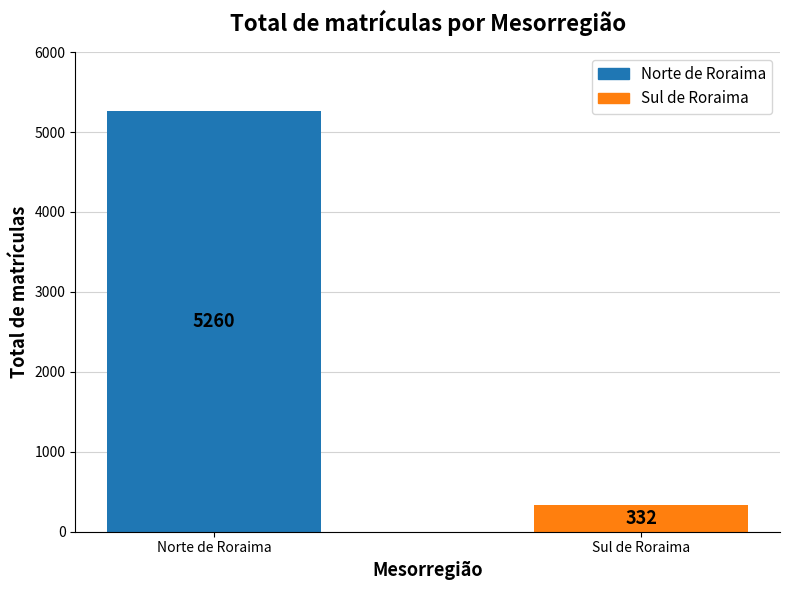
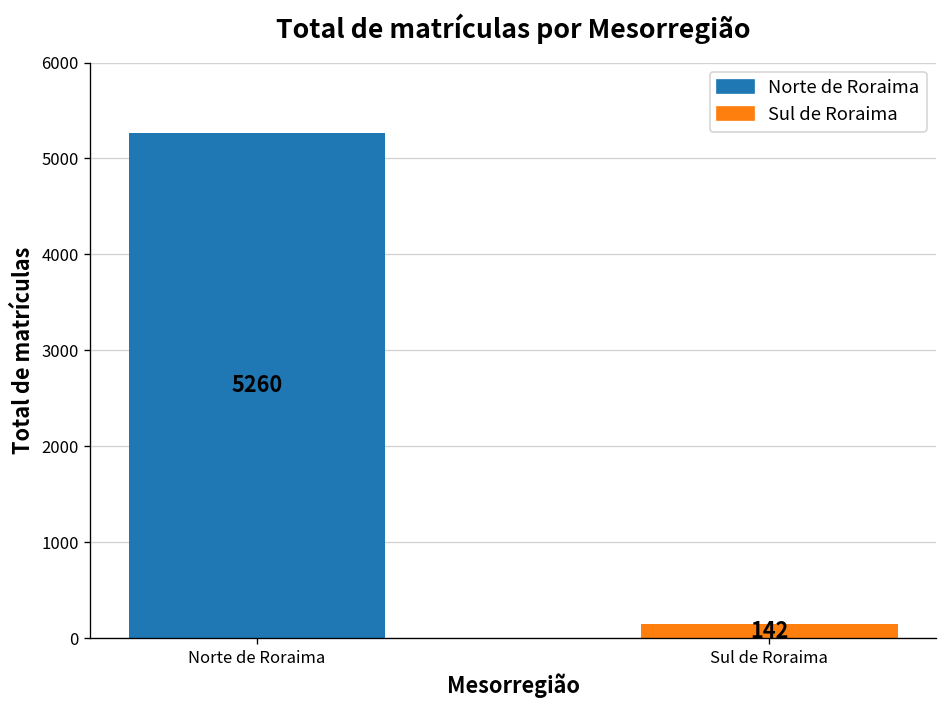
  {
    "Norte de Roraima": 5260,
-   "Sul de Roraima": 332
+   "Sul de Roraima": 142
  }
